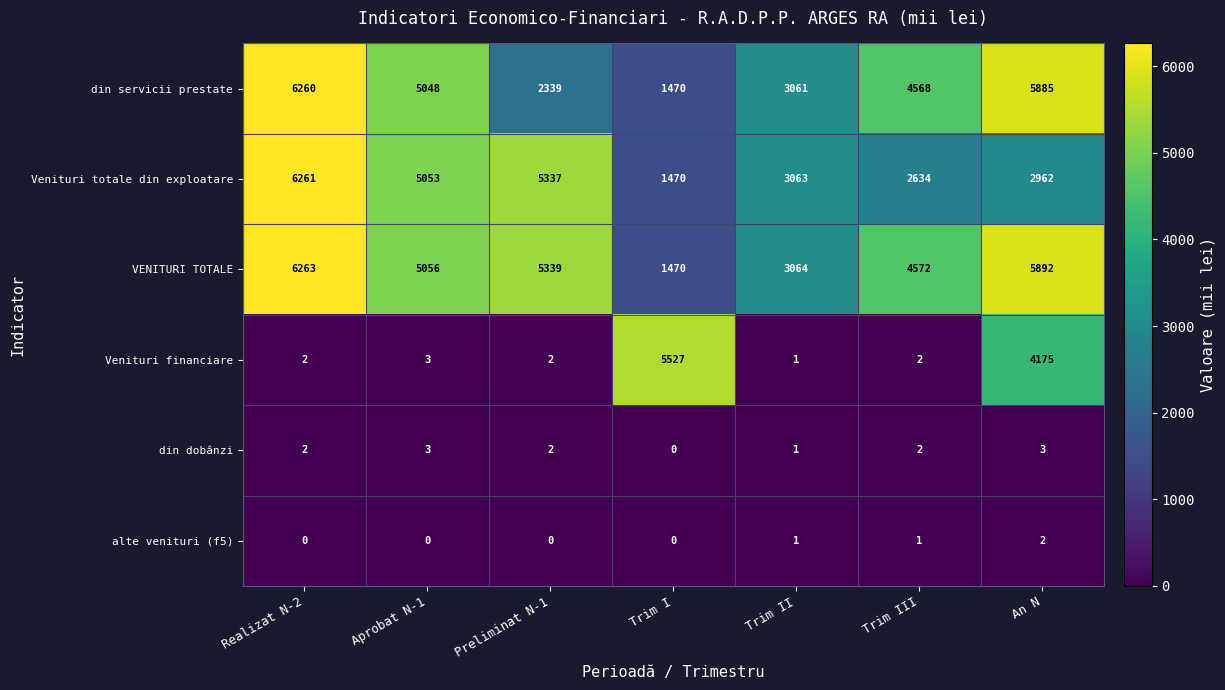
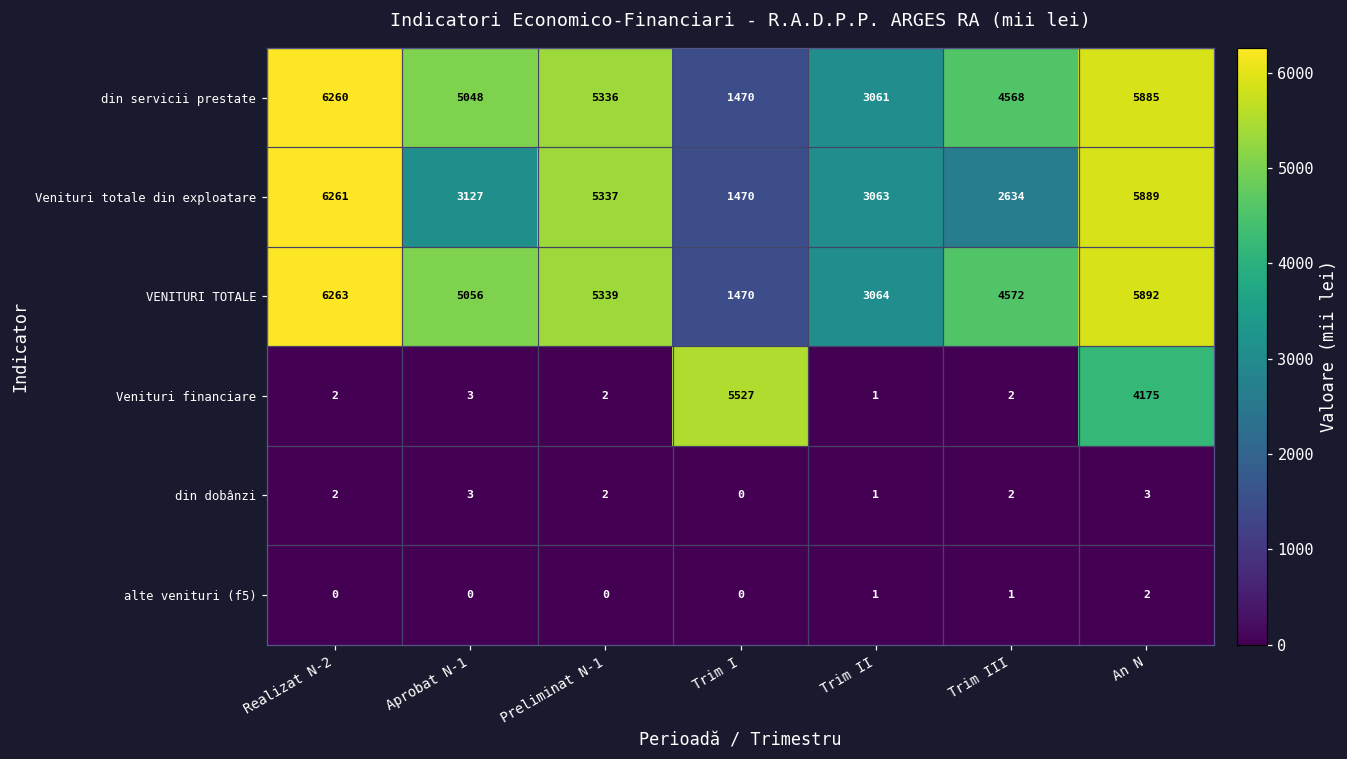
  {
    "din servicii prestate": {
      "Realizat N-2": 6260,
      "Aprobat N-1": 5048,
-     "Preliminat N-1": 2339,
+     "Preliminat N-1": 5336,
      "Trim I": 1470,
      "Trim II": 3061,
      "Trim III": 4568,
      "An N": 5885
    },
    "Venituri totale din exploatare": {
      "Realizat N-2": 6261,
-     "Aprobat N-1": 5053,
+     "Aprobat N-1": 3127,
      "Preliminat N-1": 5337,
      "Trim I": 1470,
      "Trim II": 3063,
      "Trim III": 2634,
-     "An N": 2962
+     "An N": 5889
    },
    "VENITURI TOTALE": {
      "Realizat N-2": 6263,
      "Aprobat N-1": 5056,
      "Preliminat N-1": 5339,
      "Trim I": 1470,
      "Trim II": 3064,
      "Trim III": 4572,
      "An N": 5892
    },
    "Venituri financiare": {
      "Realizat N-2": 2,
      "Aprobat N-1": 3,
      "Preliminat N-1": 2,
      "Trim I": 5527,
      "Trim II": 1,
      "Trim III": 2,
      "An N": 4175
    },
    "din dobânzi": {
      "Realizat N-2": 2,
      "Aprobat N-1": 3,
      "Preliminat N-1": 2,
      "Trim I": 0,
      "Trim II": 1,
      "Trim III": 2,
      "An N": 3
    },
    "alte venituri (f5)": {
      "Realizat N-2": 0,
      "Aprobat N-1": 0,
      "Preliminat N-1": 0,
      "Trim I": 0,
      "Trim II": 1,
      "Trim III": 1,
      "An N": 2
    }
  }
